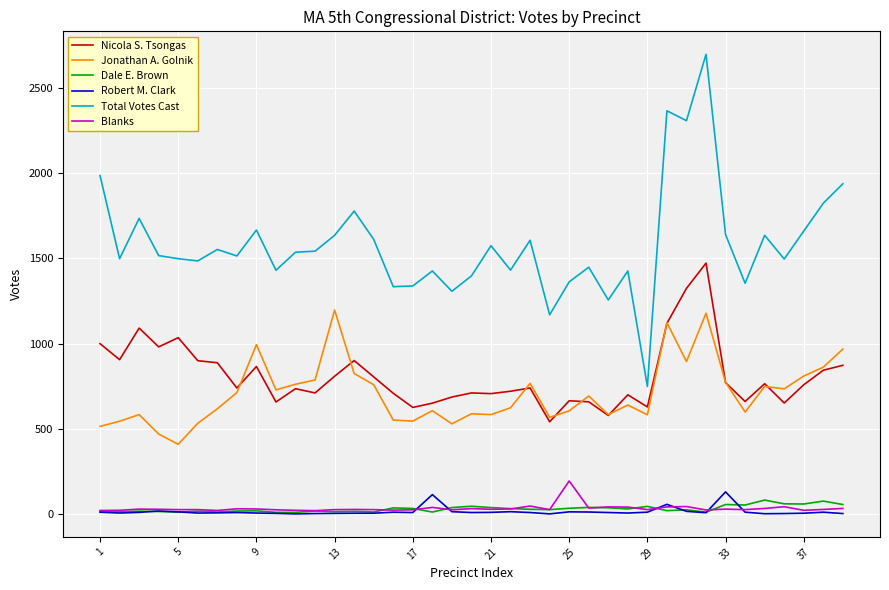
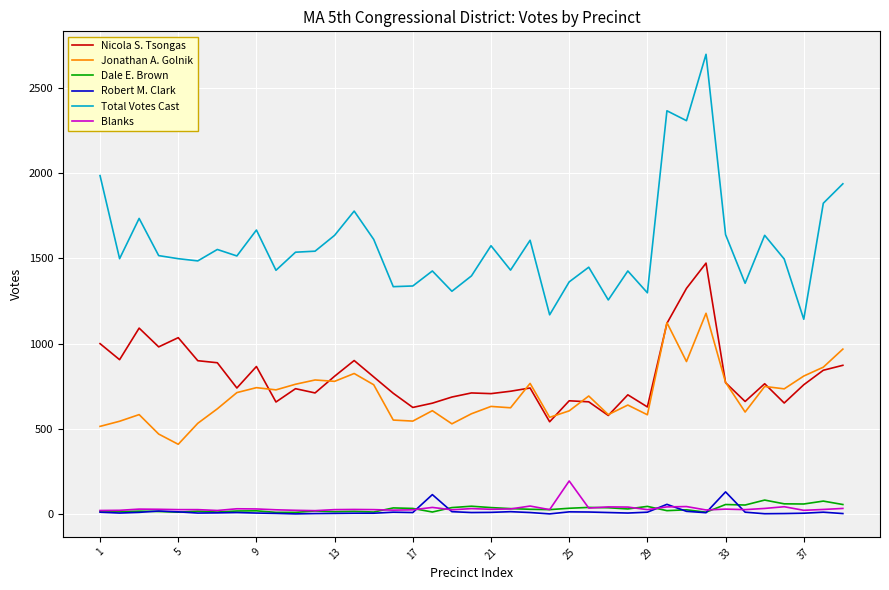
  {
    "Nicola S. Tsongas": {
      "1": 1000,
      "5": 1040,
      "9": 870,
      "13": 810,
      "17": 630,
      "21": 710,
      "25": 670,
      "29": 630,
      "37": 760
    },
    "Jonathan A. Golnik": {
      "1": 520,
      "5": 410,
-     "9": 990,
-     "13": 1200,
+     "9": 740,
+     "13": 780,
      "17": 550,
-     "21": 580,
+     "21": 630,
      "25": 610,
      "29": 580,
      "37": 810
    },
    "Dale E. Brown": {
      "25": 40,
      "29": 50,
      "33": 60,
      "37": 60
    },
    "Robert M. Clark": {
      "17": 10,
      "21": 10,
      "25": 10,
      "29": 10,
      "33": 130,
      "37": 10
    },
    "Total Votes Cast": {
      "1": 1990,
      "5": 1500,
      "9": 1670,
      "13": 1640,
      "17": 1340,
      "21": 1570,
      "25": 1360,
-     "29": 750,
+     "29": 1300,
      "33": 1640,
-     "37": 1660
+     "37": 1140
    },
    "Blanks": {
      "25": 200,
      "29": 30,
      "33": 30,
      "37": 20
    }
  }
